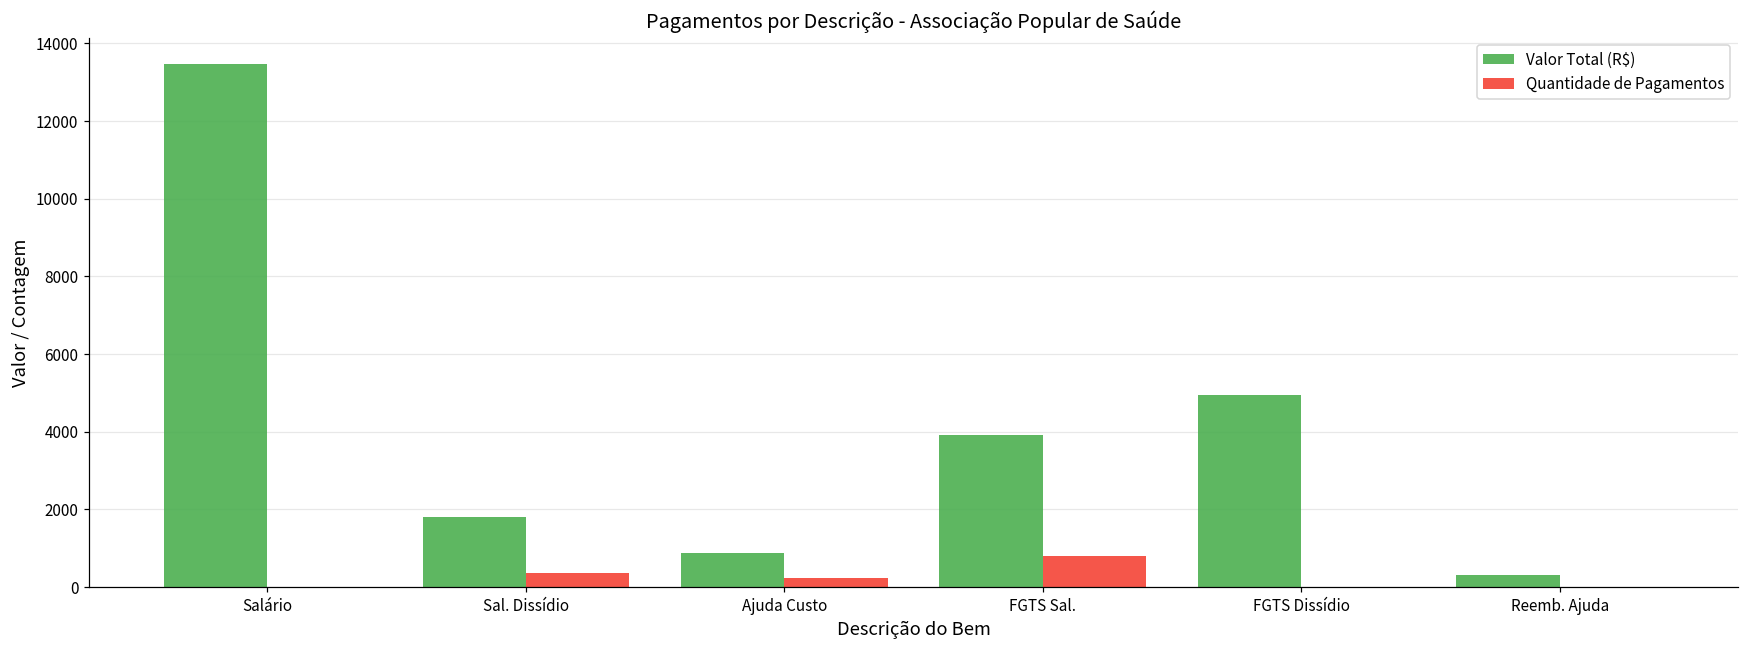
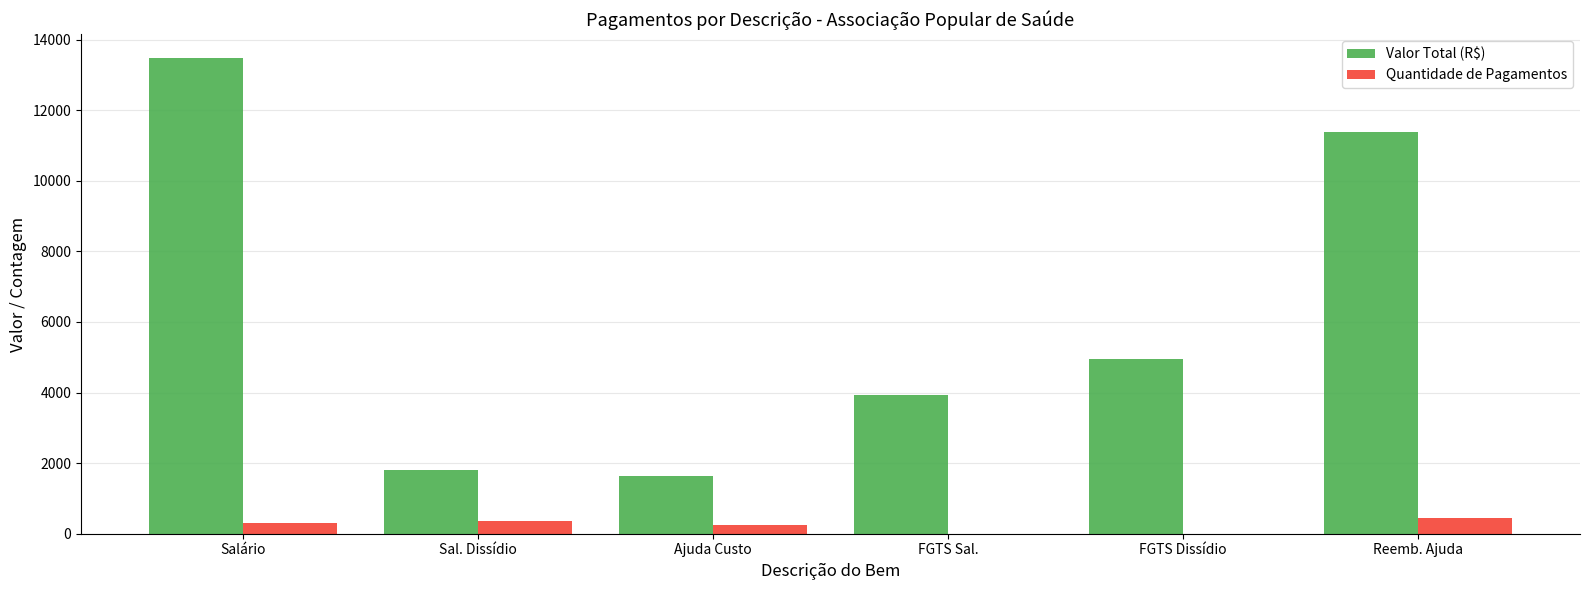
  {
    "Valor Total (R$)": {
      "Salário": 13500,
      "Sal. Dissídio": 1800,
-     "Ajuda Custo": 900,
+     "Ajuda Custo": 1600,
      "FGTS Sal.": 3900,
      "FGTS Dissídio": 4900,
-     "Reemb. Ajuda": 300
+     "Reemb. Ajuda": 11400
    },
    "Quantidade de Pagamentos": {
-     "Salário": 0,
+     "Salário": 300,
      "Sal. Dissídio": 400,
      "Ajuda Custo": 200,
-     "FGTS Sal.": 800,
-     "Reemb. Ajuda": 0
+     "FGTS Sal.": 0,
+     "Reemb. Ajuda": 500
    }
  }
